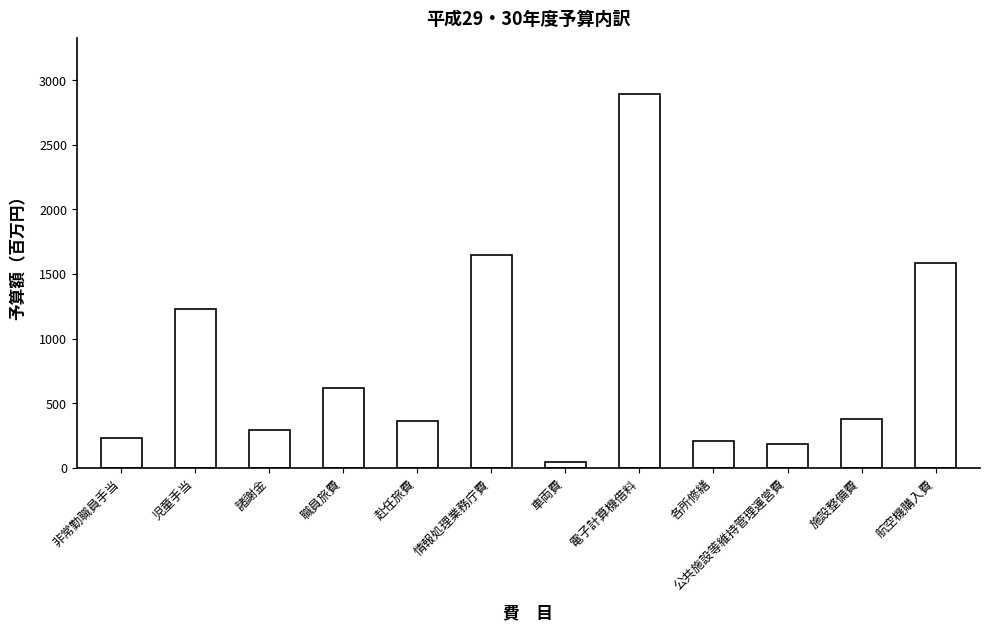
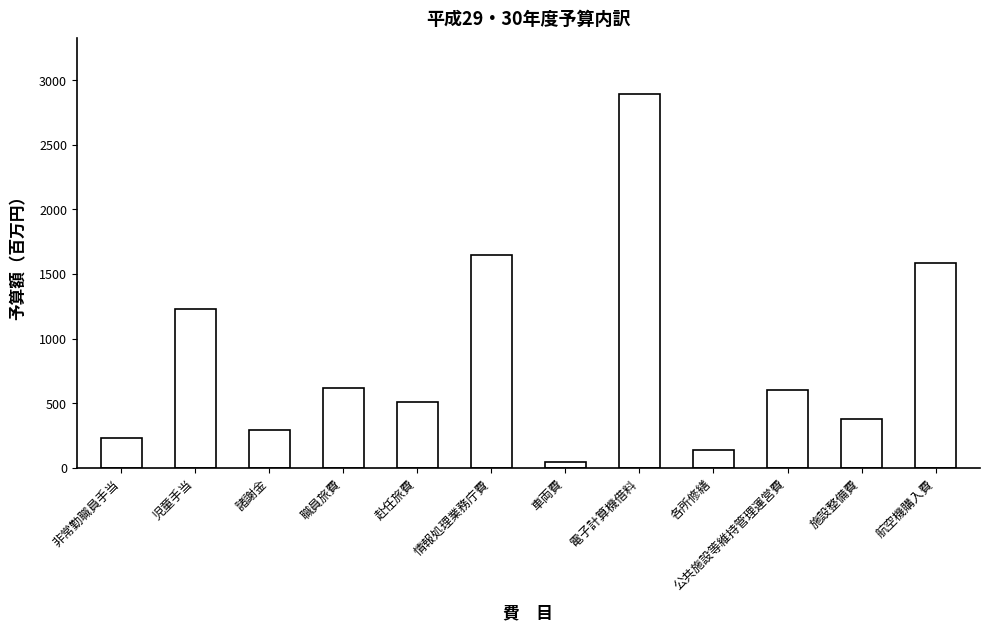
  {
    "非常勤職員手当": 240,
    "児童手当": 1230,
    "諸謝金": 290,
    "職員旅費": 620,
-   "赴任旅費": 360,
+   "赴任旅費": 510,
    "情報処理業務庁費": 1650,
    "車両費": 50,
    "電子計算機借料": 2890,
-   "各所修繕": 210,
-   "公共施設等維持管理運営費": 190,
+   "各所修繕": 140,
+   "公共施設等維持管理運営費": 600,
    "施設整備費": 380,
    "航空機購入費": 1590
  }
